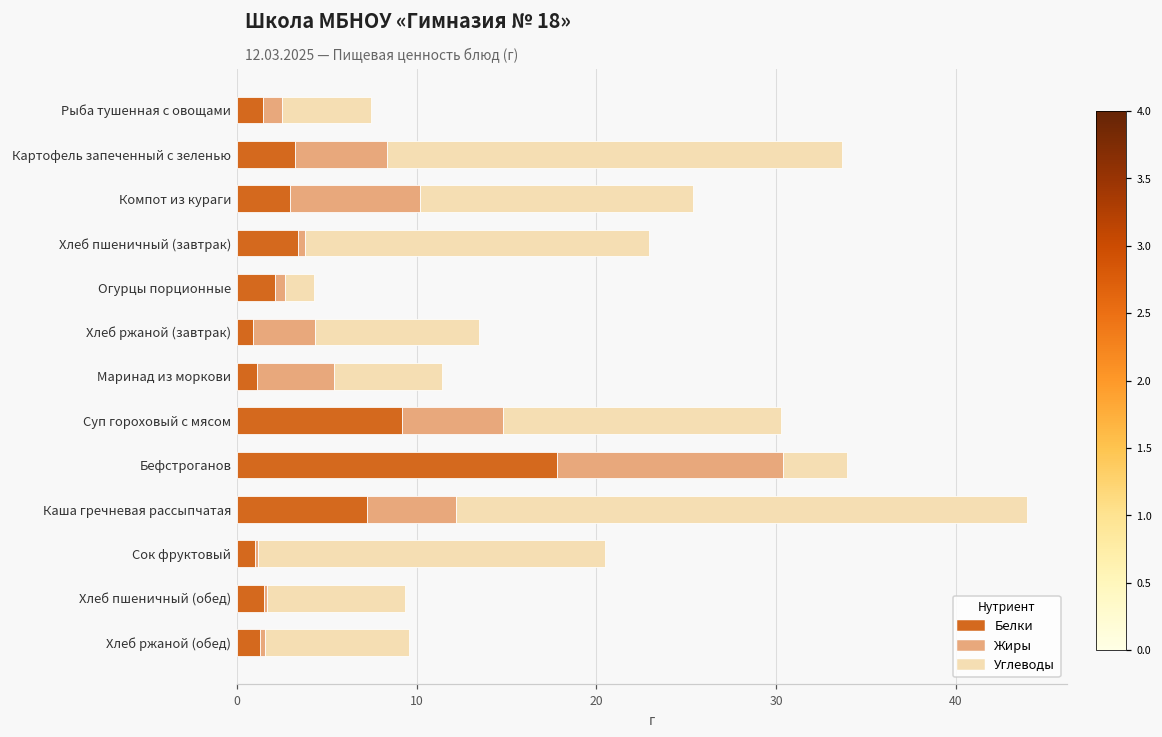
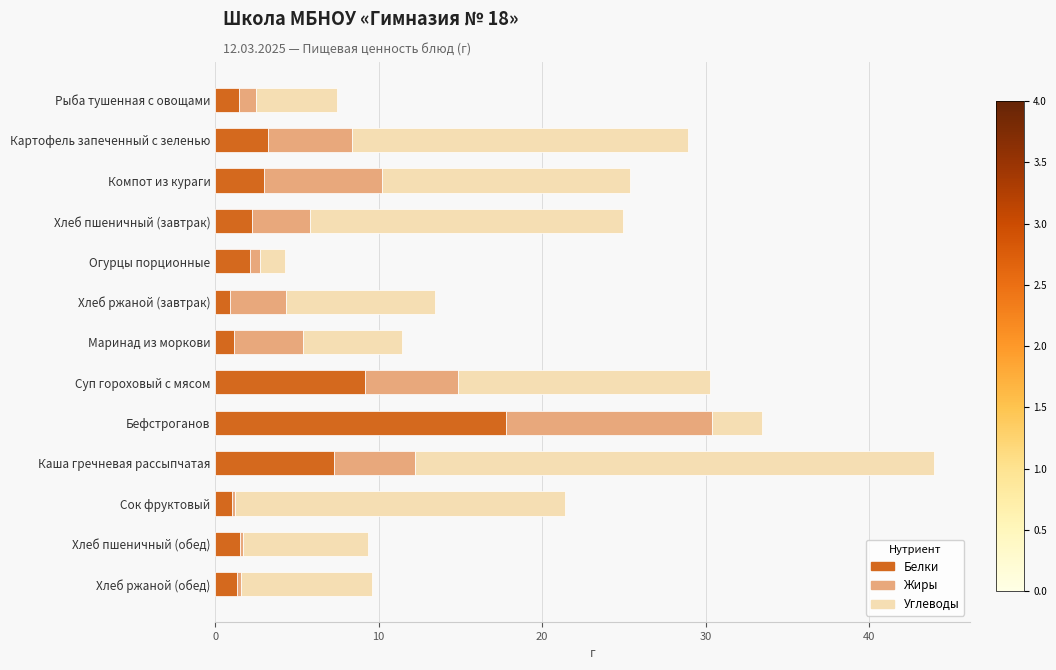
  {
    "Белки": {
      "Рыба тушенная с овощами": 1.5,
      "Картофель запеченный с зеленью": 3.2,
      "Компот из кураги": 3.0,
-     "Хлеб пшеничный (завтрак)": 3.4,
+     "Хлеб пшеничный (завтрак)": 2.3,
      "Огурцы порционные": 2.1,
      "Хлеб ржаной (завтрак)": 0.9,
      "Маринад из моркови": 1.1,
      "Суп гороховый с мясом": 9.2,
      "Бефстроганов": 17.8,
      "Каша гречневая рассыпчатая": 7.3,
      "Сок фруктовый": 1.0,
      "Хлеб пшеничный (обед)": 1.5,
      "Хлеб ржаной (обед)": 1.3
    },
    "Жиры": {
      "Рыба тушенная с овощами": 1.0,
      "Картофель запеченный с зеленью": 5.1,
      "Компот из кураги": 7.2,
-     "Хлеб пшеничный (завтрак)": 0.4,
+     "Хлеб пшеничный (завтрак)": 3.5,
      "Огурцы порционные": 0.6,
      "Хлеб ржаной (завтрак)": 3.4,
      "Маринад из моркови": 4.3,
      "Суп гороховый с мясом": 5.6,
      "Бефстроганов": 12.6,
      "Каша гречневая рассыпчатая": 5.0,
      "Сок фруктовый": 0.2,
      "Хлеб пшеничный (обед)": 0.2,
      "Хлеб ржаной (обед)": 0.2
    },
    "Углеводы": {
      "Рыба тушенная с овощами": 4.9,
-     "Картофель запеченный с зеленью": 25.3,
+     "Картофель запеченный с зеленью": 20.6,
      "Компот из кураги": 15.2,
      "Хлеб пшеничный (завтрак)": 19.2,
      "Огурцы порционные": 1.6,
      "Хлеб ржаной (завтрак)": 9.1,
      "Маринад из моркови": 6.0,
      "Суп гороховый с мясом": 15.4,
-     "Бефстроганов": 3.6,
+     "Бефстроганов": 3.1,
      "Каша гречневая рассыпчатая": 31.8,
-     "Сок фруктовый": 19.3,
+     "Сок фруктовый": 20.2,
      "Хлеб пшеничный (обед)": 7.7,
      "Хлеб ржаной (обед)": 8.0
    }
  }
